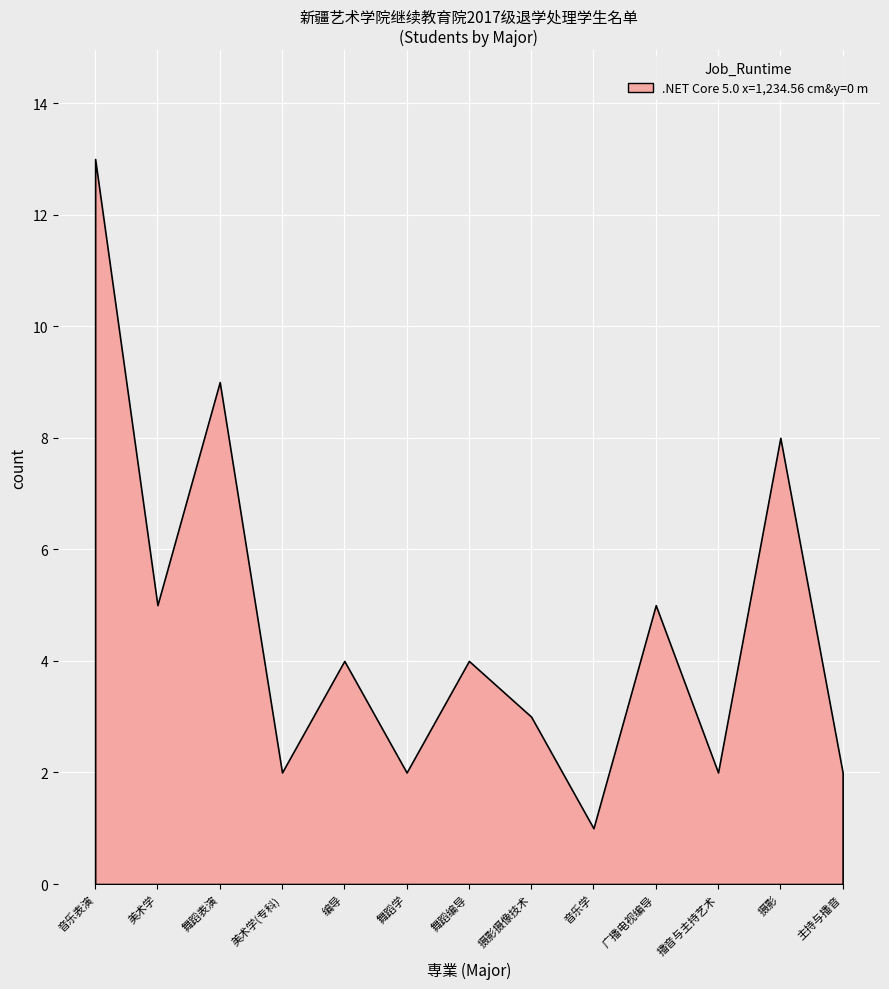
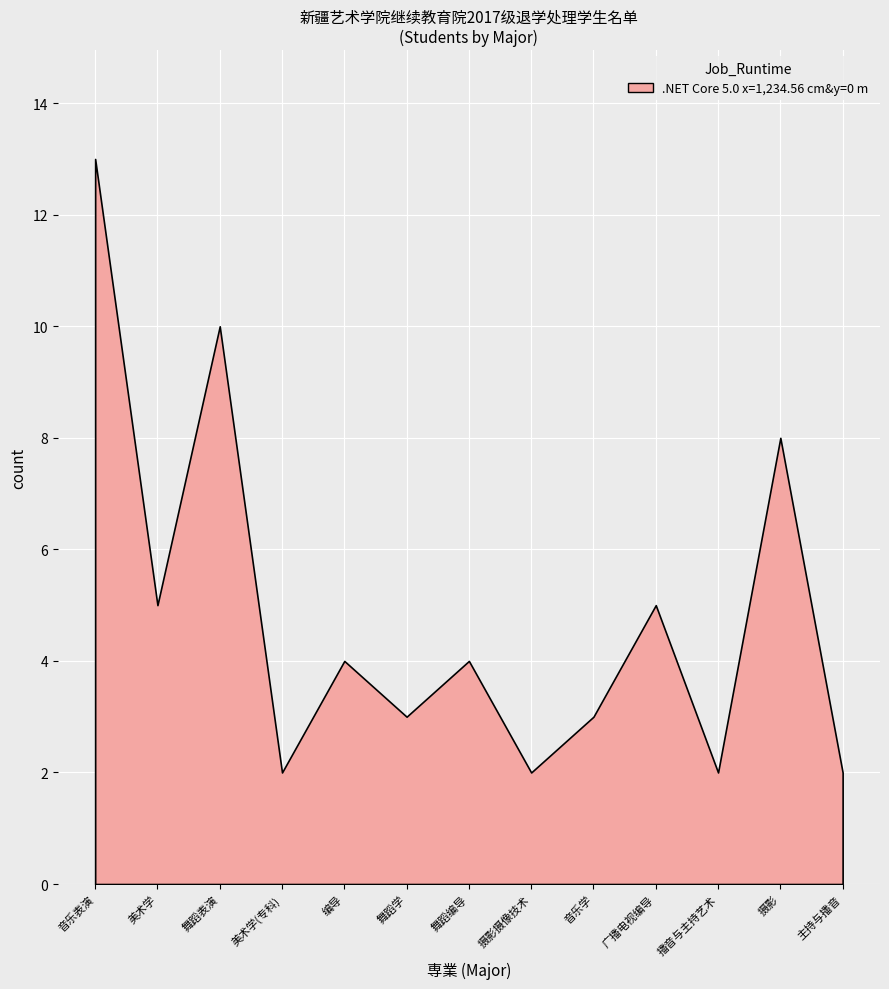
  {
    "音乐表演": 13,
    "美术学": 5,
-   "舞蹈表演": 9,
+   "舞蹈表演": 10,
    "美术学(专科)": 2,
    "编导": 4,
-   "舞蹈学": 2,
+   "舞蹈学": 3,
    "舞蹈编导": 4,
-   "摄影摄像技术": 3,
-   "音乐学": 1,
+   "摄影摄像技术": 2,
+   "音乐学": 3,
    "广播电视编导": 5,
    "播音与主持艺术": 2,
    "摄影": 8,
    "主持与播音": 2
  }
